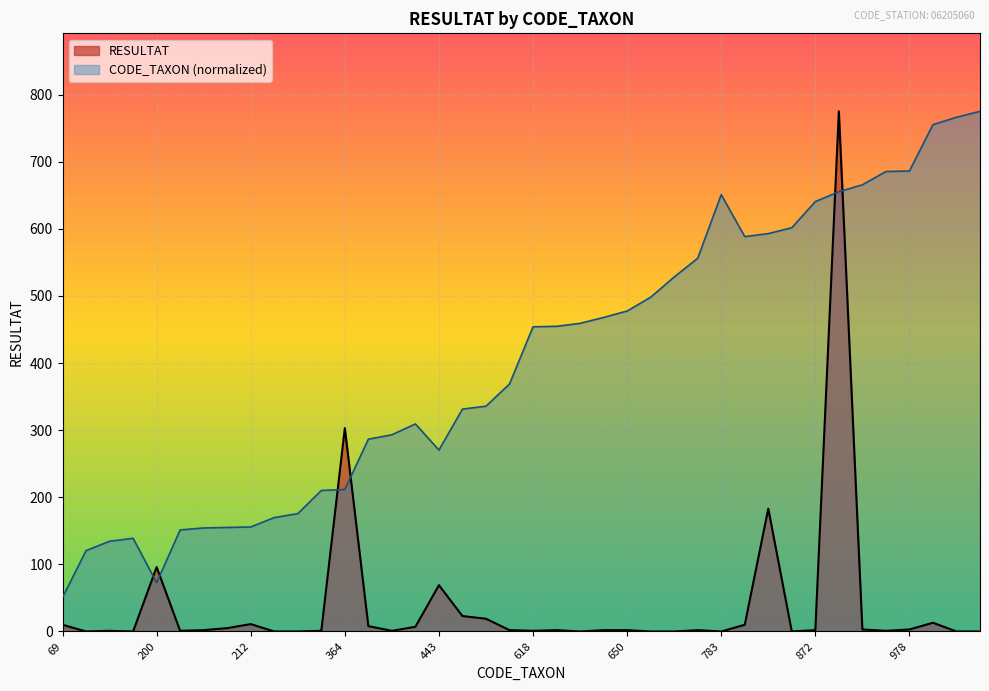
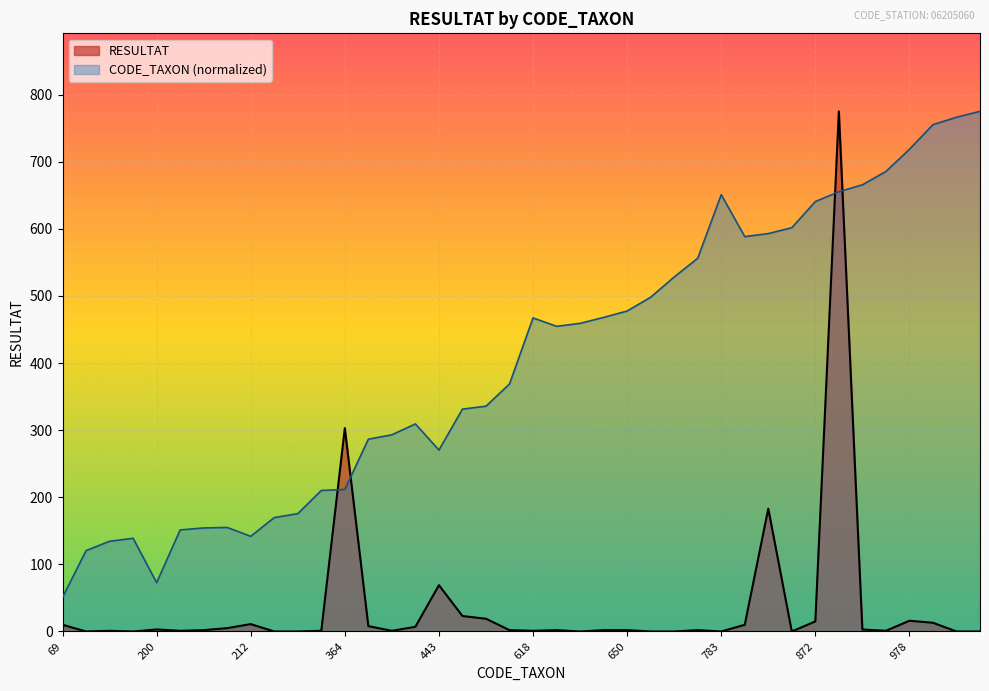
  {
    "RESULTAT": {
      "69": 10,
-     "200": 100,
+     "200": 0,
      "212": 10,
      "364": 300,
      "443": 70,
      "618": 0,
      "650": 0,
      "783": 0,
-     "872": 0,
-     "978": 0
+     "872": 20,
+     "978": 20
    },
    "CODE_TAXON (normalized)": {
      "69": 50,
      "200": 70,
-     "212": 160,
+     "212": 140,
      "364": 210,
      "443": 270,
-     "618": 450,
+     "618": 470,
      "650": 480,
      "783": 650,
      "872": 640,
-     "978": 690
+     "978": 720
    }
  }
